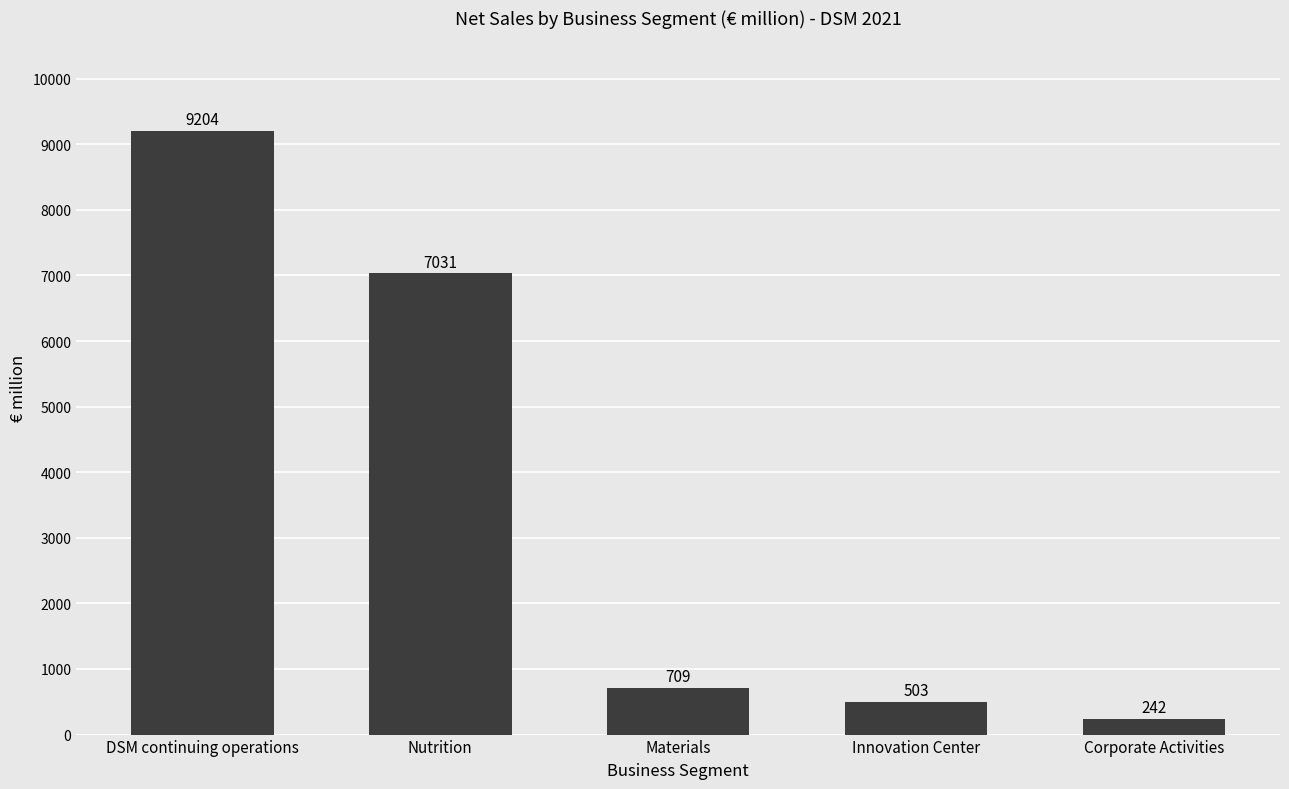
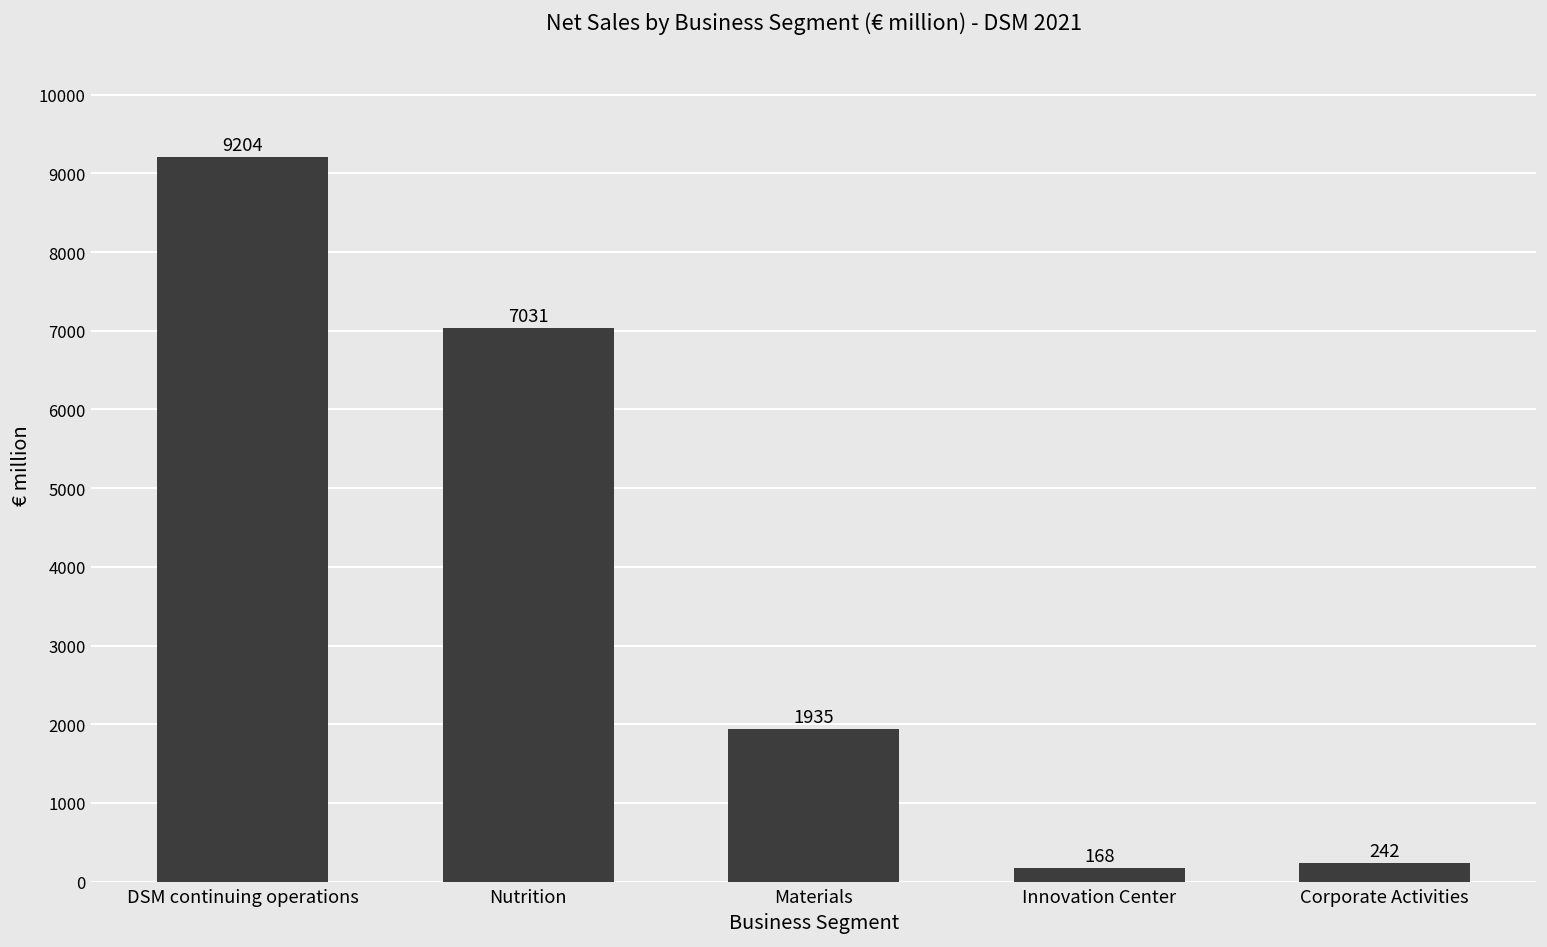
  {
    "DSM continuing operations": 9204,
    "Nutrition": 7031,
-   "Materials": 709,
-   "Innovation Center": 503,
+   "Materials": 1935,
+   "Innovation Center": 168,
    "Corporate Activities": 242
  }
